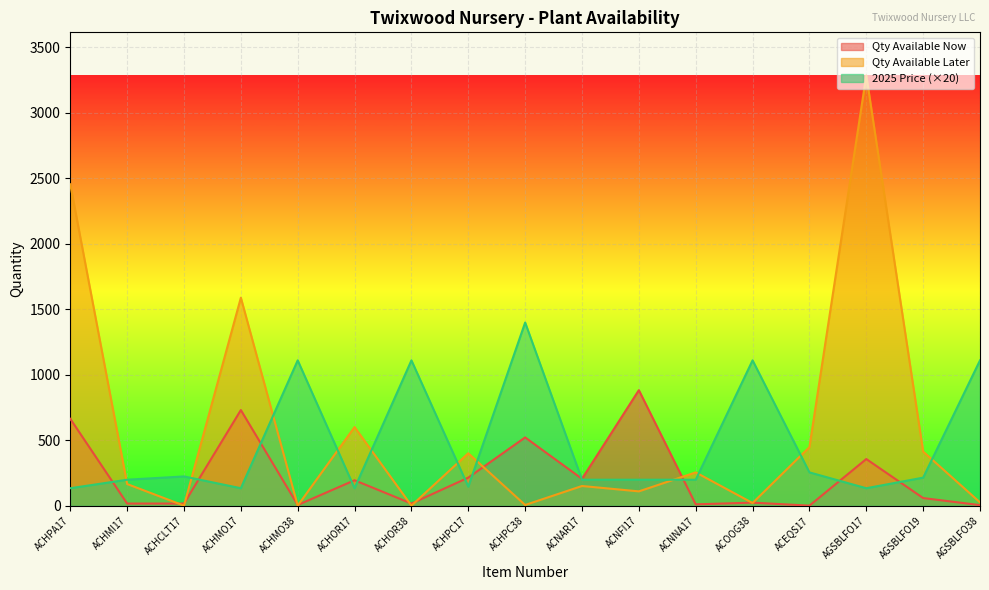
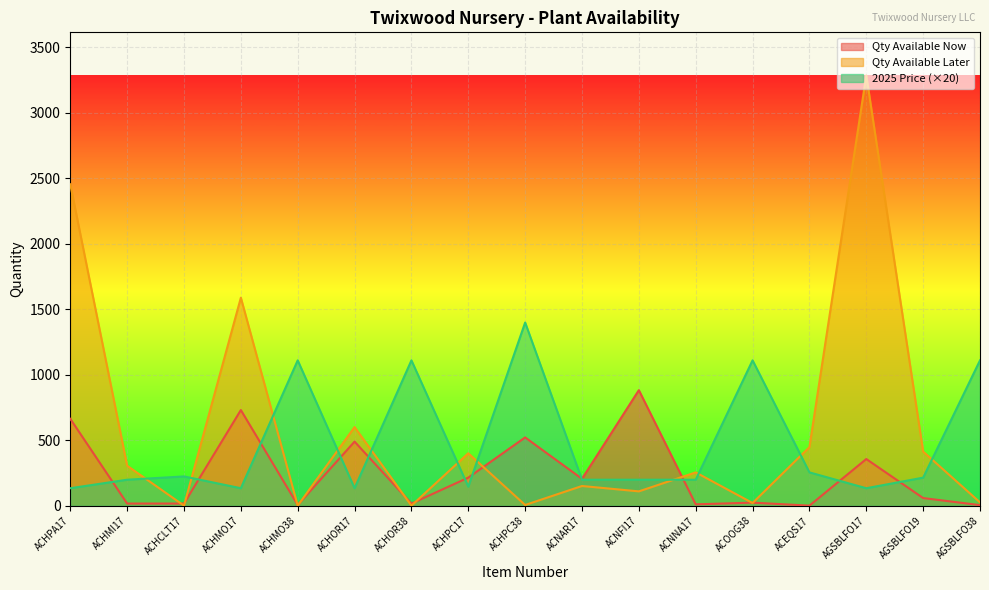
  {
    "Qty Available Now": {
      "ACHPA17": 660,
      "ACHMI17": 20,
      "ACHMO17": 730,
-     "ACHOR17": 190,
+     "ACHOR17": 490,
      "ACHPC17": 210,
      "ACHPC38": 520,
      "ACNFI17": 880,
      "ACNNA17": 10,
      "ACEQS17": 0,
      "AGSBLFO17": 360,
      "AGSBLFO19": 60,
      "AGSBLFO38": 0
    },
    "Qty Available Later": {
      "ACHPA17": 2450,
-     "ACHMI17": 170,
+     "ACHMI17": 310,
      "ACHMO17": 1590,
      "ACHOR17": 600,
      "ACHPC17": 400,
      "ACHPC38": 10,
      "ACNAR17": 150,
      "ACNFI17": 110,
      "ACNNA17": 250,
      "ACEQS17": 450,
      "AGSBLFO19": 410,
      "AGSBLFO38": 30
    },
    "2025 Price (×20)": {
      "ACHPA17": 130,
      "ACHMI17": 200,
      "ACHCLT17": 220,
      "ACHMO17": 130,
      "ACHMO38": 1110,
      "ACHOR17": 130,
      "ACHOR38": 1110,
      "ACHPC17": 150,
      "ACHPC38": 1400,
      "ACNFI17": 200,
      "ACNNA17": 200,
      "ACOOG38": 1110,
      "ACEQS17": 250,
      "AGSBLFO17": 130,
      "AGSBLFO19": 210,
      "AGSBLFO38": 1110
    }
  }
